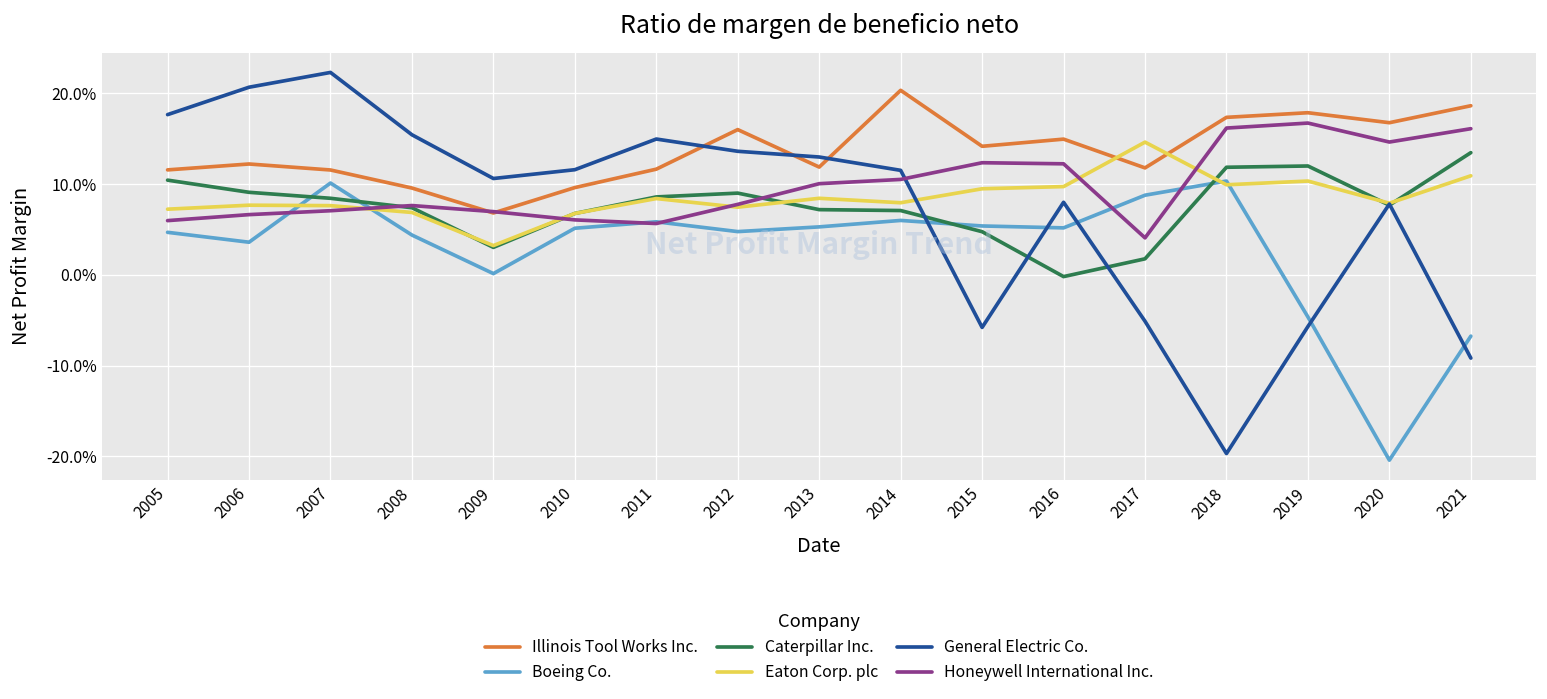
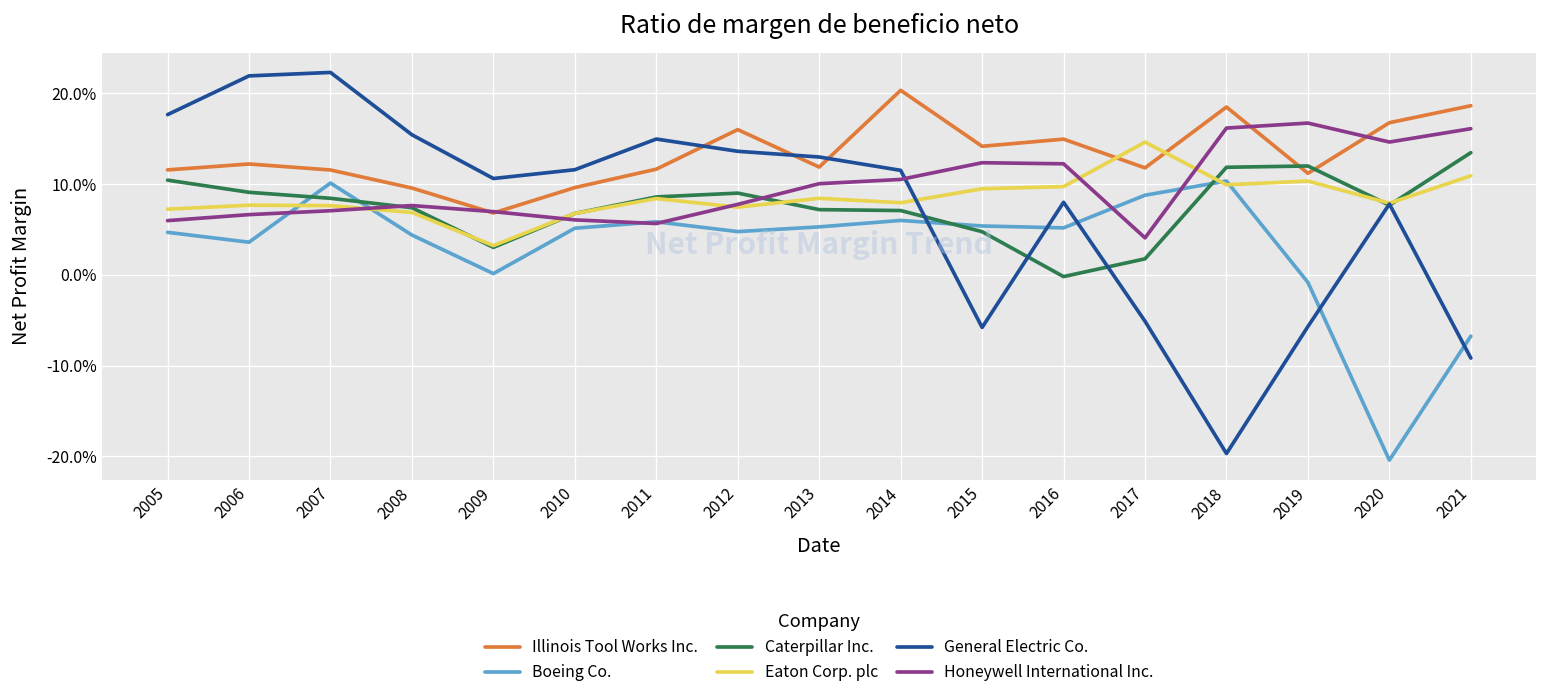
  {
    "Illinois Tool Works Inc.": {
      "2005": "12%",
      "2006": "12%",
      "2007": "12%",
      "2008": "10%",
      "2010": "10%",
      "2011": "12%",
      "2012": "16%",
      "2013": "12%",
      "2014": "20%",
      "2015": "14%",
      "2016": "15%",
      "2017": "12%",
-     "2018": "17%",
-     "2019": "18%",
+     "2018": "19%",
+     "2019": "11%",
      "2020": "17%",
      "2021": "19%"
    },
    "Boeing Co.": {
      "2005": "5%",
      "2006": "4%",
      "2007": "10%",
      "2008": "4%",
      "2009": "0%",
      "2010": "5%",
      "2012": "5%",
      "2013": "5%",
      "2014": "6%",
      "2015": "5%",
      "2016": "5%",
      "2017": "9%",
      "2018": "10%",
-     "2019": "-5%",
+     "2019": "-1%",
      "2020": "-20%",
      "2021": "-7%"
    },
    "Caterpillar Inc.": {
      "2005": "10%",
      "2006": "9%",
      "2007": "8%",
      "2012": "9%",
      "2013": "7%",
      "2014": "7%",
      "2015": "5%",
      "2016": "0%",
      "2017": "2%",
      "2018": "12%",
      "2019": "12%",
      "2021": "13%"
    },
    "Eaton Corp. plc": {
      "2005": "7%",
      "2006": "8%",
      "2007": "8%",
      "2008": "7%",
      "2013": "8%",
      "2014": "8%",
      "2015": "9%",
      "2016": "10%",
      "2017": "15%",
      "2018": "10%",
      "2019": "10%",
      "2021": "11%"
    },
    "General Electric Co.": {
      "2005": "18%",
-     "2006": "21%",
+     "2006": "22%",
      "2007": "22%",
      "2008": "15%",
      "2009": "11%",
      "2010": "12%",
      "2011": "15%",
      "2012": "14%",
      "2013": "13%",
      "2014": "12%",
      "2015": "-6%",
      "2016": "8%",
      "2017": "-5%",
      "2018": "-20%",
      "2019": "-6%",
      "2021": "-9%"
    },
    "Honeywell International Inc.": {
      "2005": "6%",
      "2006": "7%",
      "2007": "7%",
      "2010": "6%",
      "2013": "10%",
      "2014": "11%",
      "2015": "12%",
      "2016": "12%",
      "2017": "4%",
      "2018": "16%",
      "2019": "17%",
      "2020": "15%",
      "2021": "16%"
    }
  }
